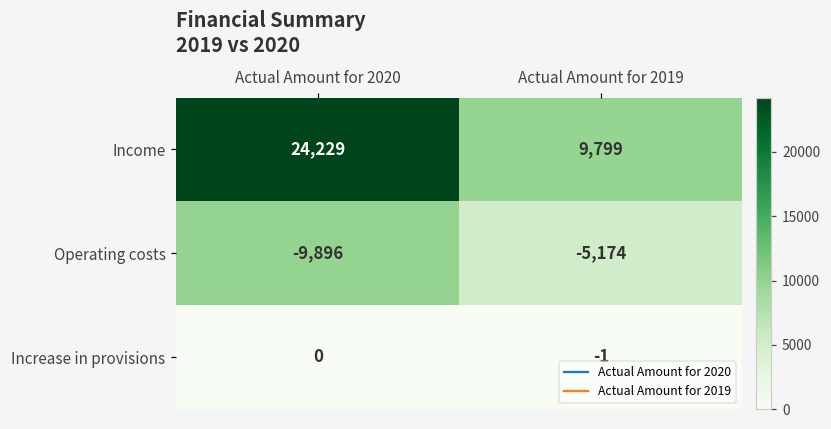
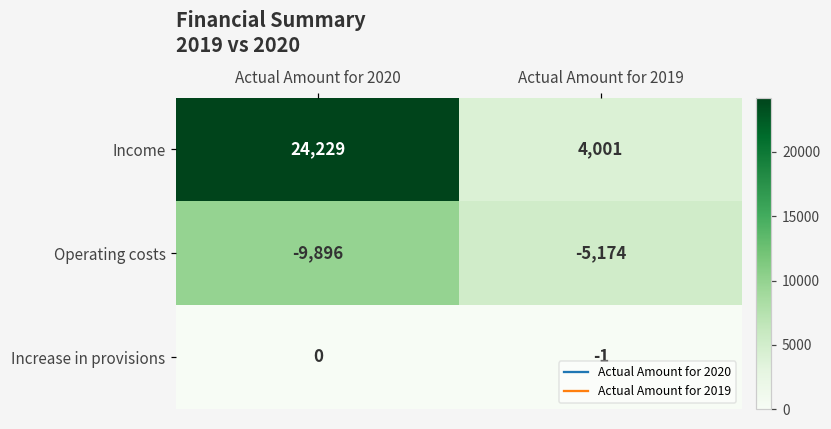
  {
    "Income": {
      "Actual Amount for 2020": "24,229",
-     "Actual Amount for 2019": "9,799"
+     "Actual Amount for 2019": "4,001"
    },
    "Operating costs": {
      "Actual Amount for 2020": "-9,896",
      "Actual Amount for 2019": "-5,174"
    },
    "Increase in provisions": {
      "Actual Amount for 2020": "0"
    }
  }
